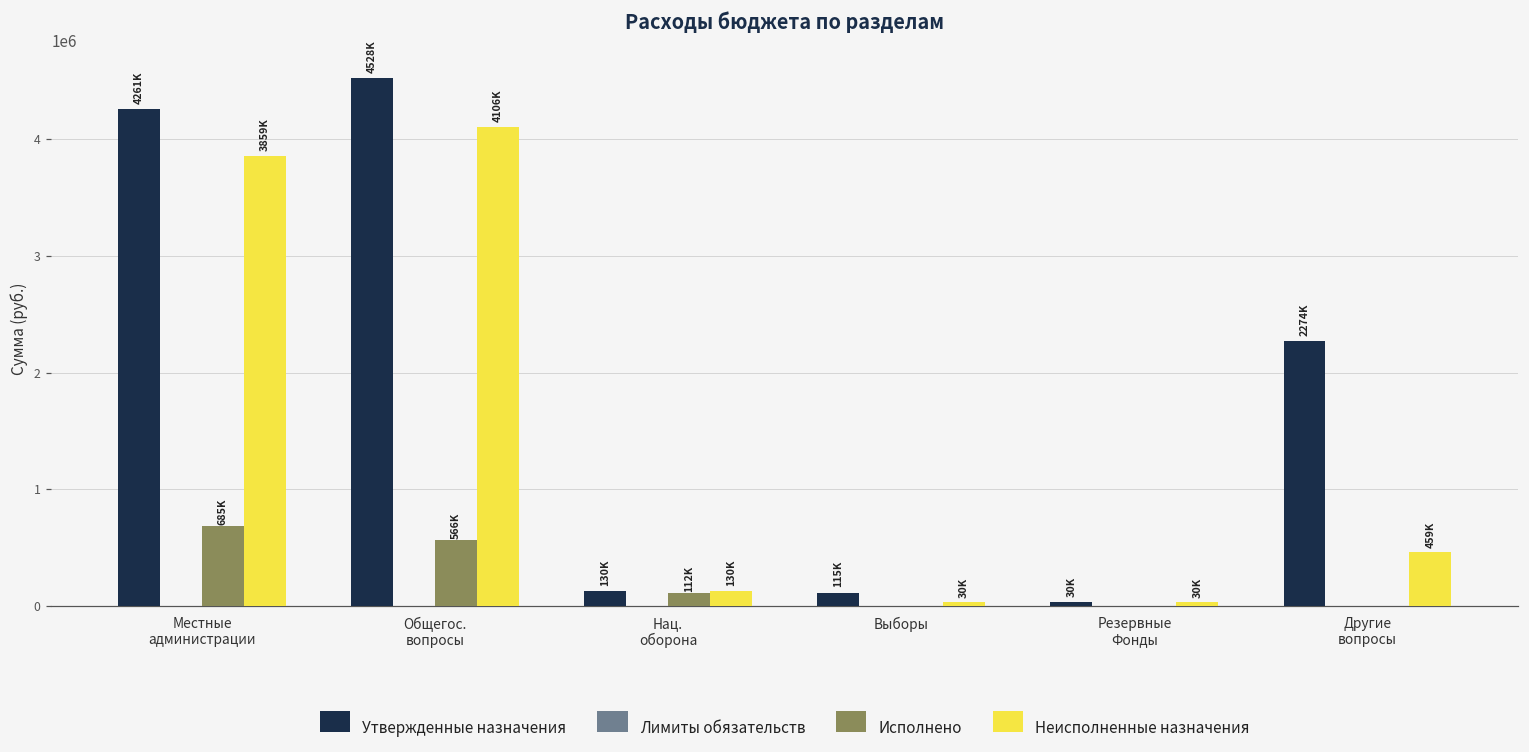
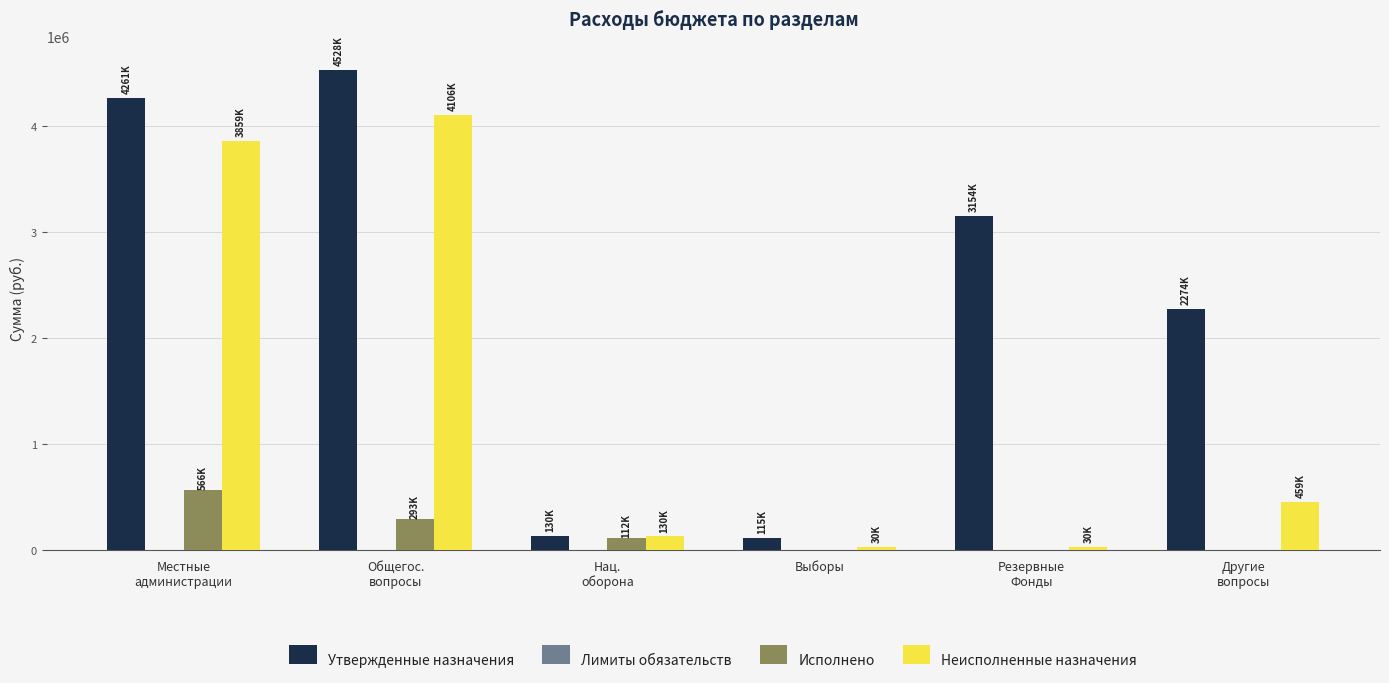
  {
    "Утвержденные назначения": {
      "Местные администрации": "4261K",
      "Общегос. вопросы": "4528K",
      "Нац. оборона": "130K",
      "Выборы": "115K",
-     "Резервные Фонды": "30K",
+     "Резервные Фонды": "3154K",
      "Другие вопросы": "2274K"
    },
    "Лимиты обязательств": {
      "Местные администрации": "0",
      "Общегос. вопросы": "0",
      "Нац. оборона": "0",
      "Выборы": "0",
      "Резервные Фонды": "0",
      "Другие вопросы": "0"
    },
    "Исполнено": {
-     "Местные администрации": "685K",
-     "Общегос. вопросы": "566K",
+     "Местные администрации": "566K",
+     "Общегос. вопросы": "293K",
      "Нац. оборона": "112K"
    },
    "Неисполненные назначения": {
      "Местные администрации": "3859K",
      "Общегос. вопросы": "4106K",
      "Нац. оборона": "130K",
      "Выборы": "30K",
      "Резервные Фонды": "30K",
      "Другие вопросы": "459K"
    }
  }
